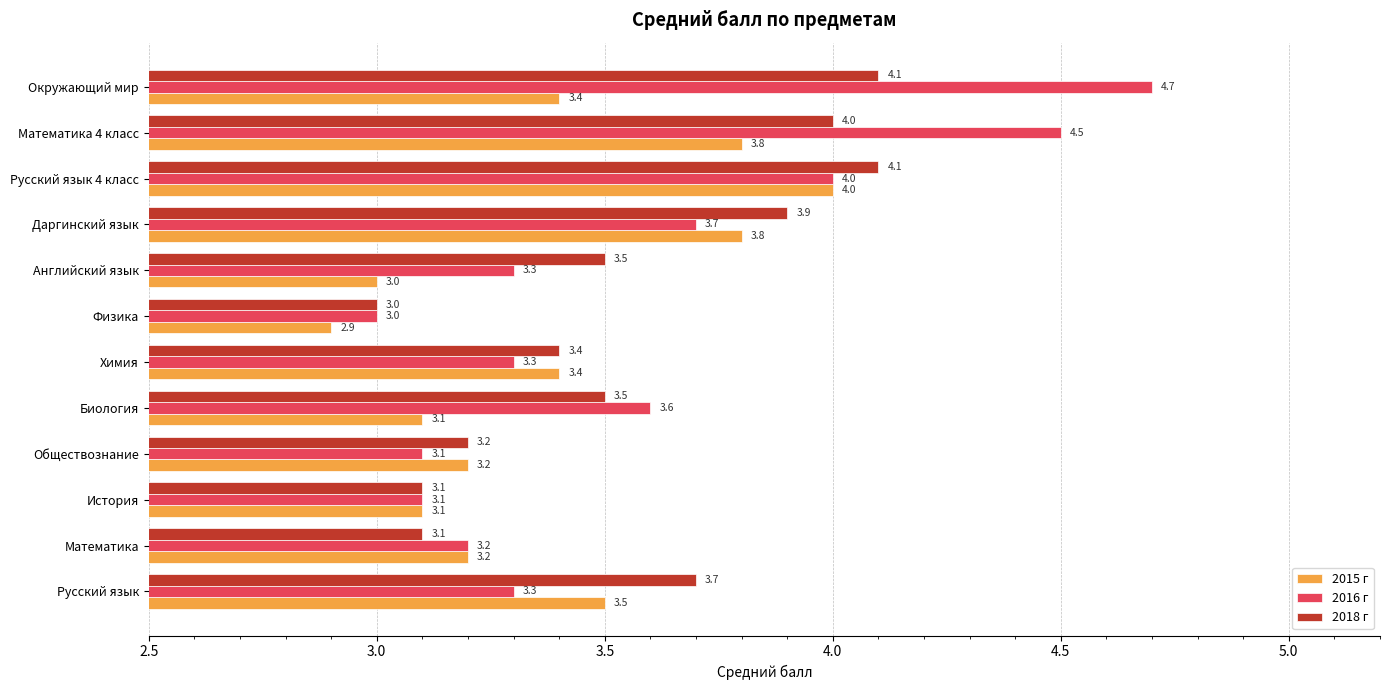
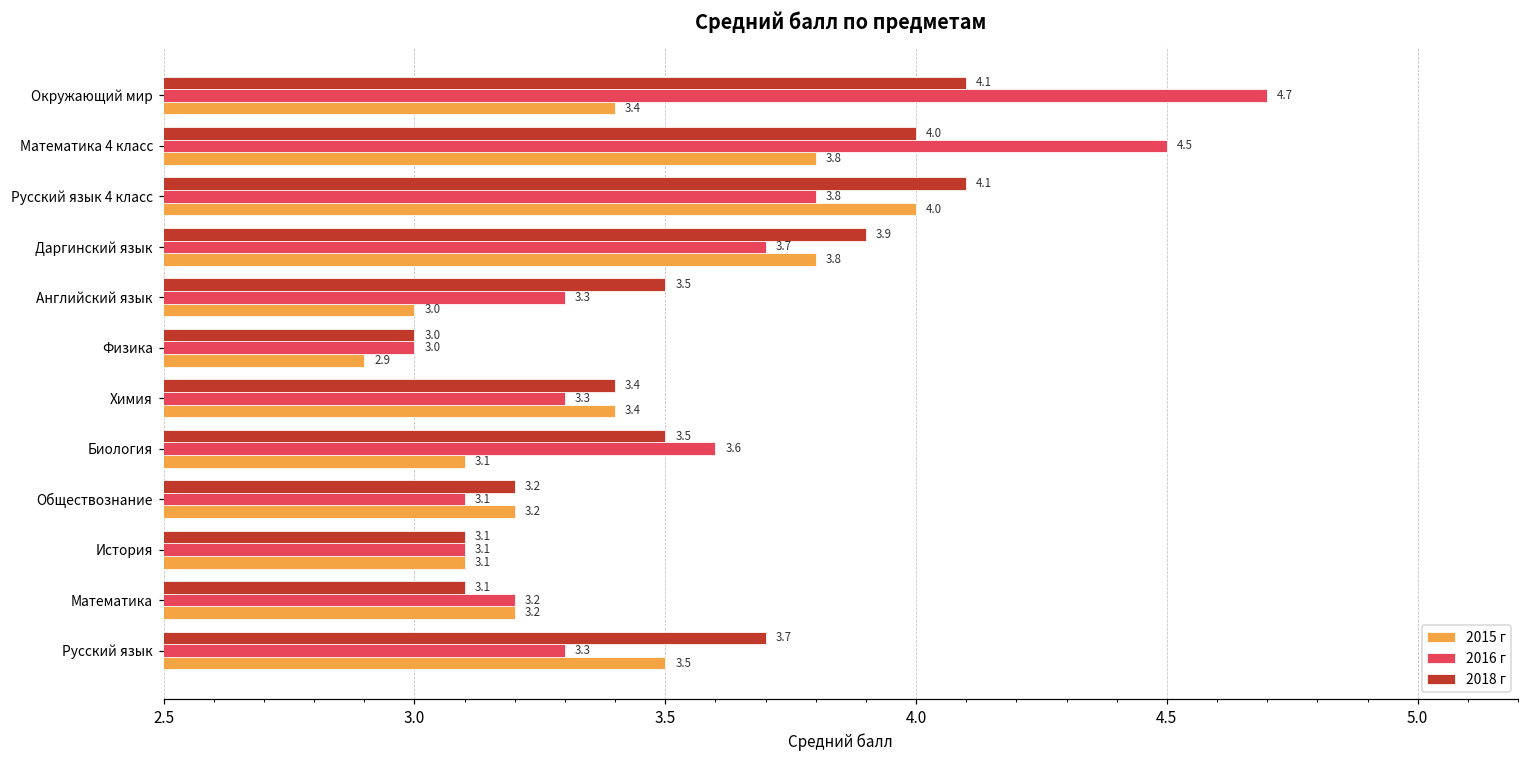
  {
    "2015 г": {
      "Окружающий мир": 3.4,
      "Математика 4 класс": 3.8,
      "Русский язык 4 класс": 4.0,
      "Даргинский язык": 3.8,
      "Английский язык": 3.0,
      "Физика": 2.9,
      "Химия": 3.4,
      "Биология": 3.1,
      "Обществознание": 3.2,
      "История": 3.1,
      "Математика": 3.2,
      "Русский язык": 3.5
    },
    "2016 г": {
      "Окружающий мир": 4.7,
      "Математика 4 класс": 4.5,
-     "Русский язык 4 класс": 4.0,
+     "Русский язык 4 класс": 3.8,
      "Даргинский язык": 3.7,
      "Английский язык": 3.3,
      "Физика": 3.0,
      "Химия": 3.3,
      "Биология": 3.6,
      "Обществознание": 3.1,
      "История": 3.1,
      "Математика": 3.2,
      "Русский язык": 3.3
    },
    "2018 г": {
      "Окружающий мир": 4.1,
      "Математика 4 класс": 4.0,
      "Русский язык 4 класс": 4.1,
      "Даргинский язык": 3.9,
      "Английский язык": 3.5,
      "Физика": 3.0,
      "Химия": 3.4,
      "Биология": 3.5,
      "Обществознание": 3.2,
      "История": 3.1,
      "Математика": 3.1,
      "Русский язык": 3.7
    }
  }
